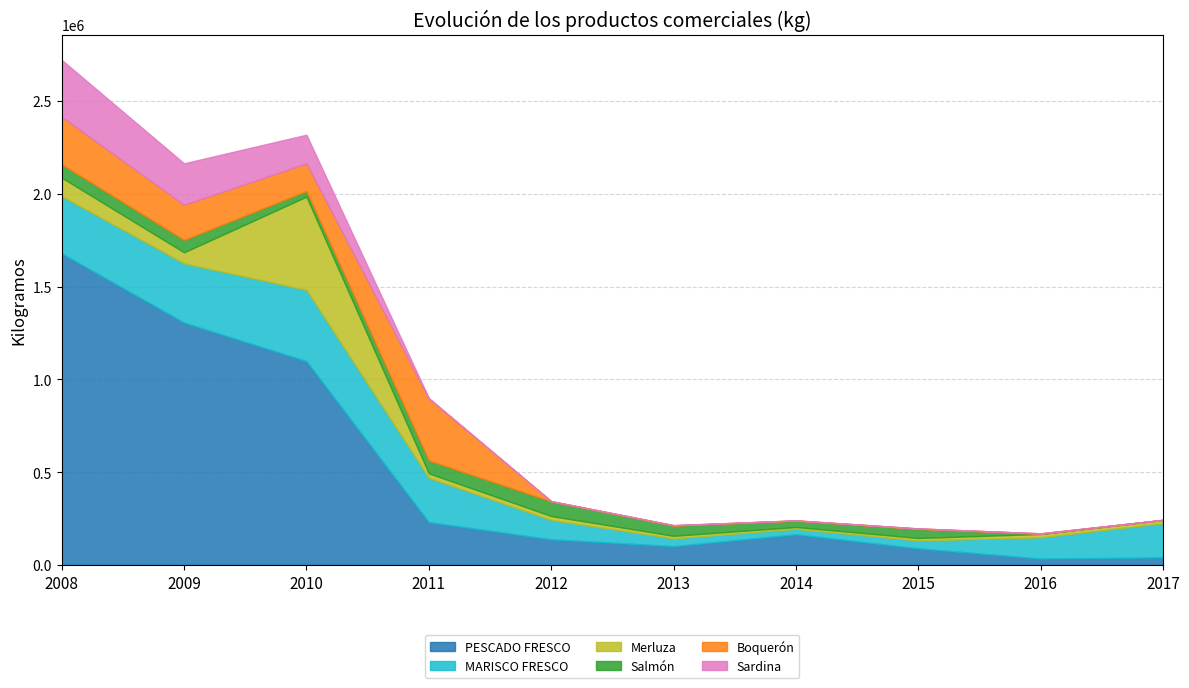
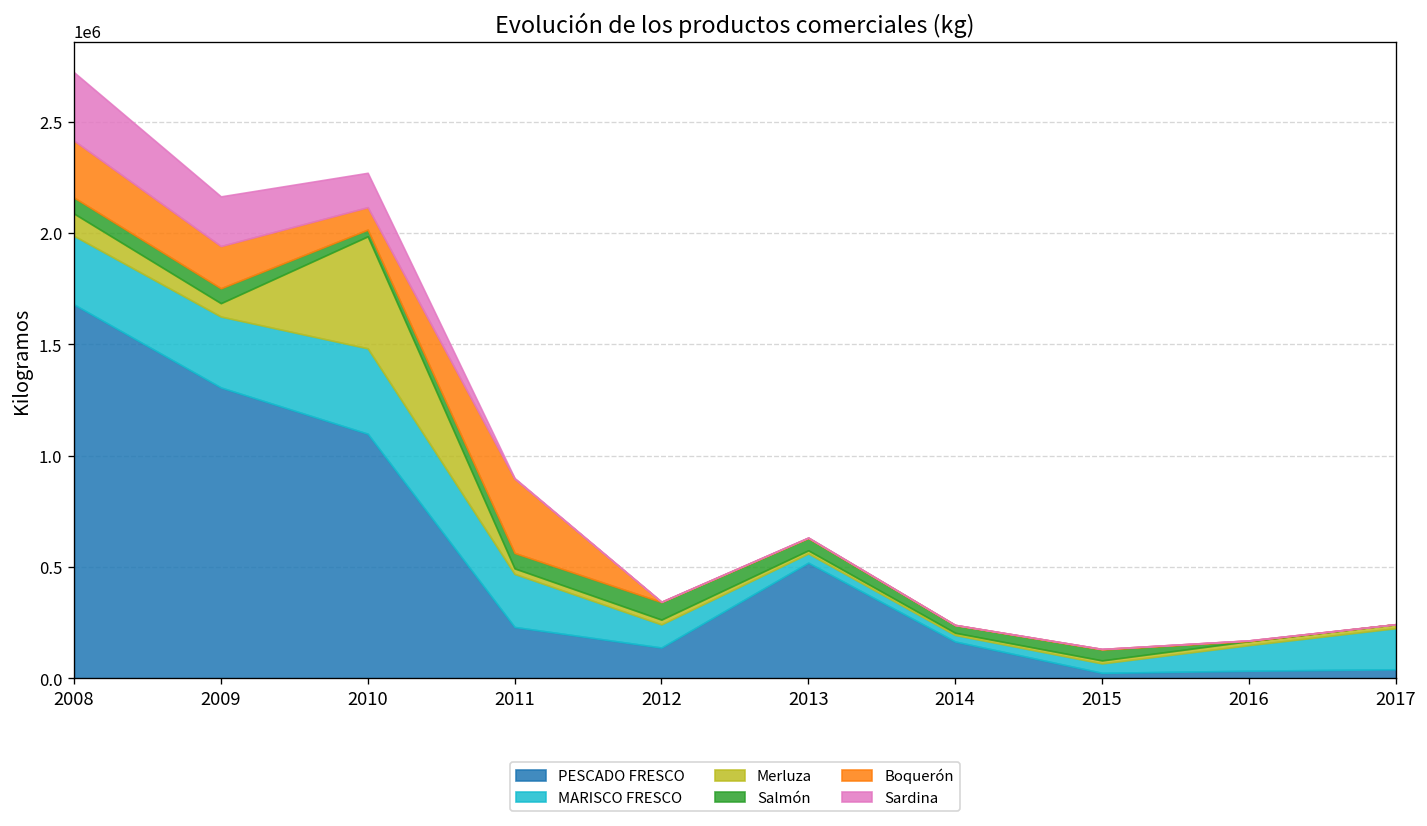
  {
    "PESCADO FRESCO": {
      "2008": 1680000,
      "2009": 1310000,
      "2010": 1100000,
      "2011": 230000,
      "2012": 140000,
-     "2013": 100000,
+     "2013": 520000,
      "2014": 170000,
-     "2015": 90000,
+     "2015": 20000,
      "2016": 30000,
      "2017": 40000
    },
    "MARISCO FRESCO": {
      "2008": 310000,
      "2009": 320000,
      "2010": 380000,
      "2011": 240000,
      "2012": 100000,
      "2016": 110000,
      "2017": 180000
    },
    "Merluza": {
      "2008": 100000,
      "2009": 60000,
      "2010": 500000,
      "2011": 20000,
      "2012": 20000
    },
    "Salmón": {
      "2008": 70000,
      "2009": 70000,
      "2010": 30000,
      "2011": 70000
    },
    "Boquerón": {
      "2008": 260000,
      "2009": 190000,
-     "2010": 150000
+     "2010": 100000
    },
    "Sardina": {
      "2008": 310000,
      "2009": 220000,
      "2010": 150000
    }
  }
